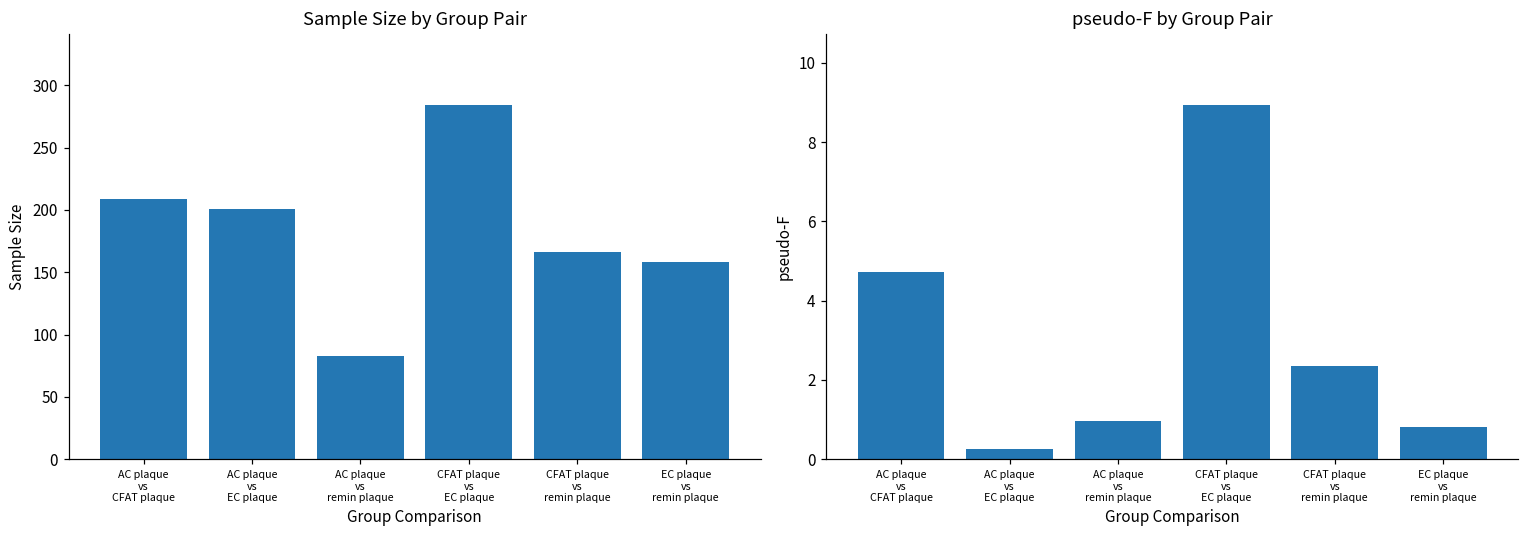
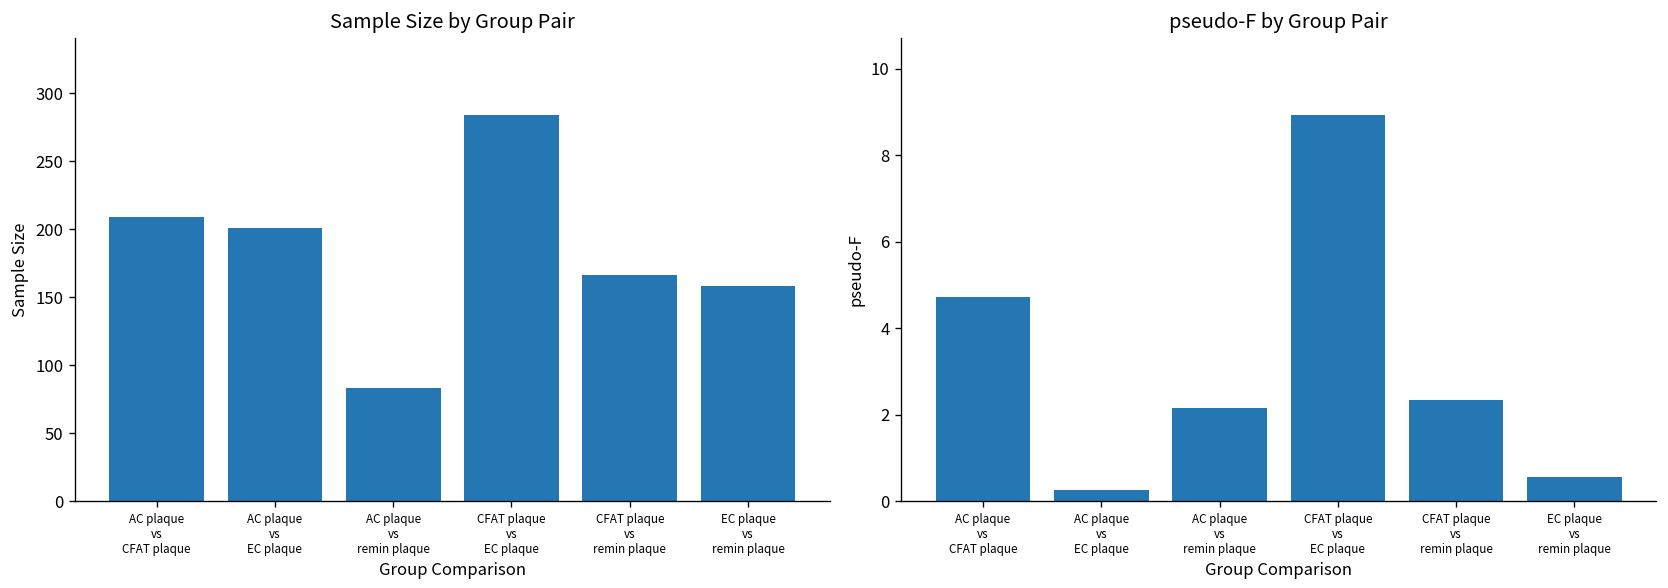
  {
    "Sample Size by Group Pair": {
      "AC plaque vs CFAT plaque": 209,
      "AC plaque vs EC plaque": 201,
      "AC plaque vs remin plaque": 83,
      "CFAT plaque vs EC plaque": 284,
      "CFAT plaque vs remin plaque": 166,
      "EC plaque vs remin plaque": 158
    },
    "pseudo-F by Group Pair": {
      "AC plaque vs CFAT plaque": 4.7,
      "AC plaque vs EC plaque": 0.3,
-     "AC plaque vs remin plaque": 1.0,
+     "AC plaque vs remin plaque": 2.1,
      "CFAT plaque vs EC plaque": 8.9,
      "CFAT plaque vs remin plaque": 2.3,
-     "EC plaque vs remin plaque": 0.8
+     "EC plaque vs remin plaque": 0.5
    }
  }
